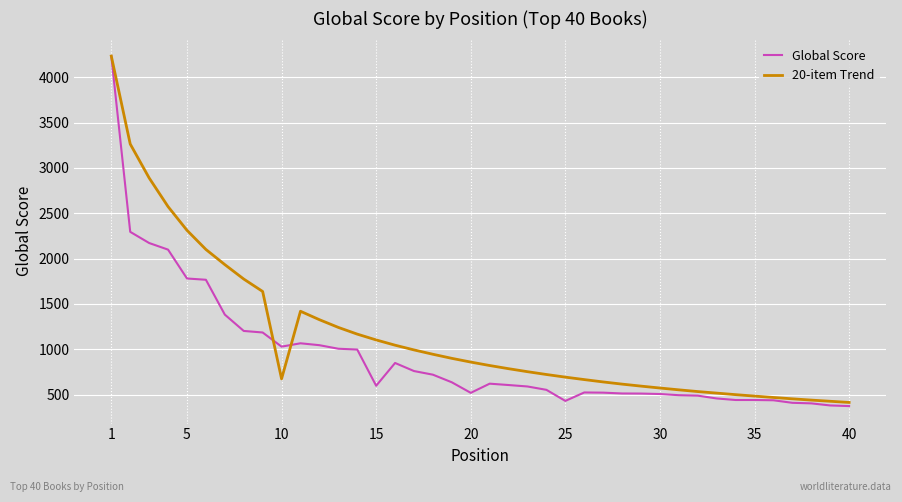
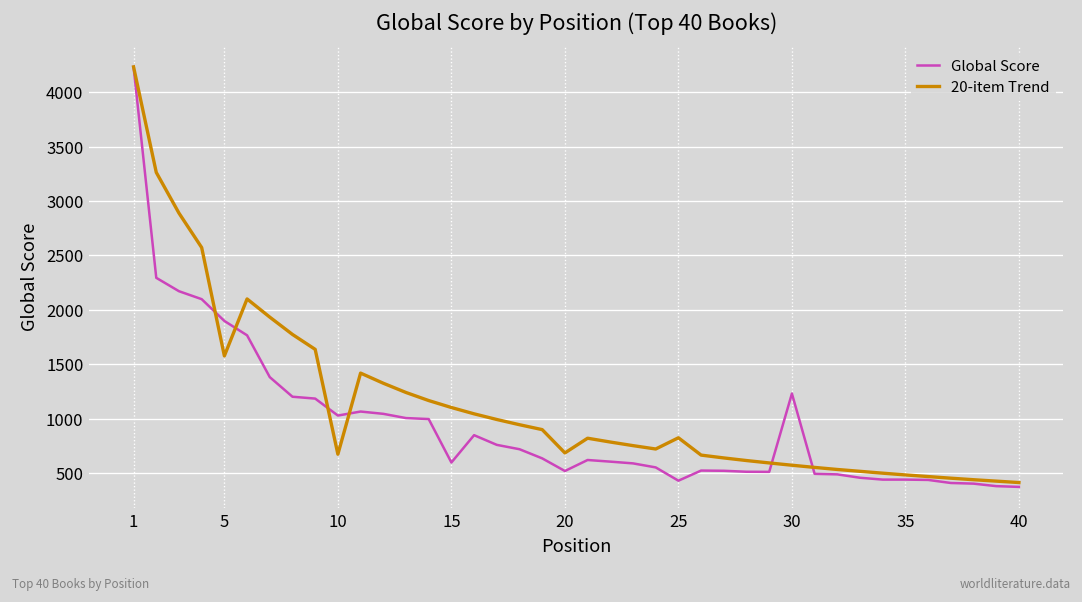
  {
    "Global Score": {
-     "5": 1800,
+     "5": 1900,
      "10": 1000,
      "15": 600,
      "20": 500,
      "25": 400,
-     "30": 500,
+     "30": 1200,
      "35": 400,
      "40": 400
    },
    "20-item Trend": {
-     "5": 2300,
+     "5": 1600,
      "10": 700,
      "15": 1100,
-     "20": 900,
-     "25": 700,
+     "20": 700,
+     "25": 800,
      "30": 600,
      "35": 500,
      "40": 400
    }
  }
